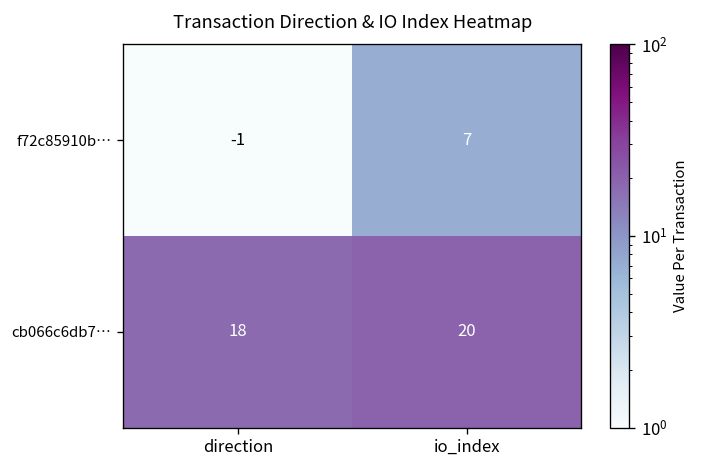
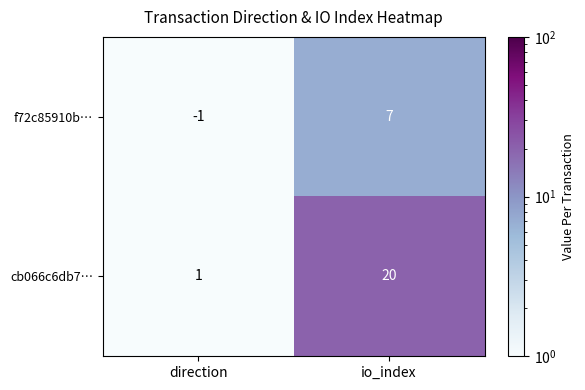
  {
    "f72c85910b…": {
      "direction": -1,
      "io_index": 7
    },
    "cb066c6db7…": {
-     "direction": 18,
+     "direction": 1,
      "io_index": 20
    }
  }
